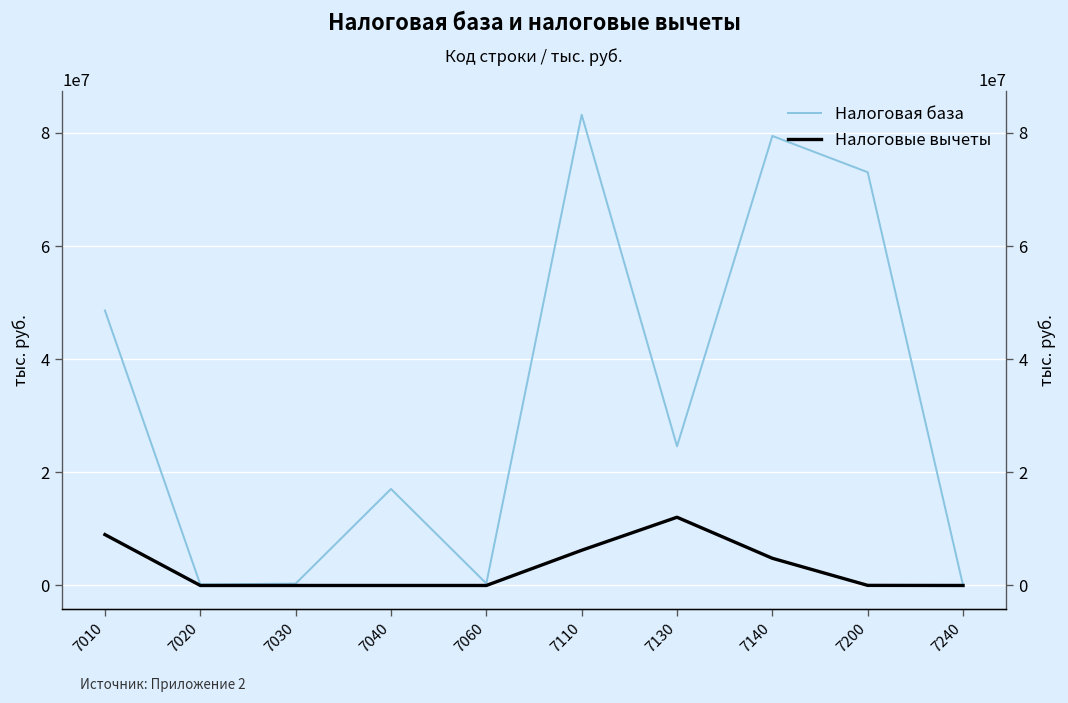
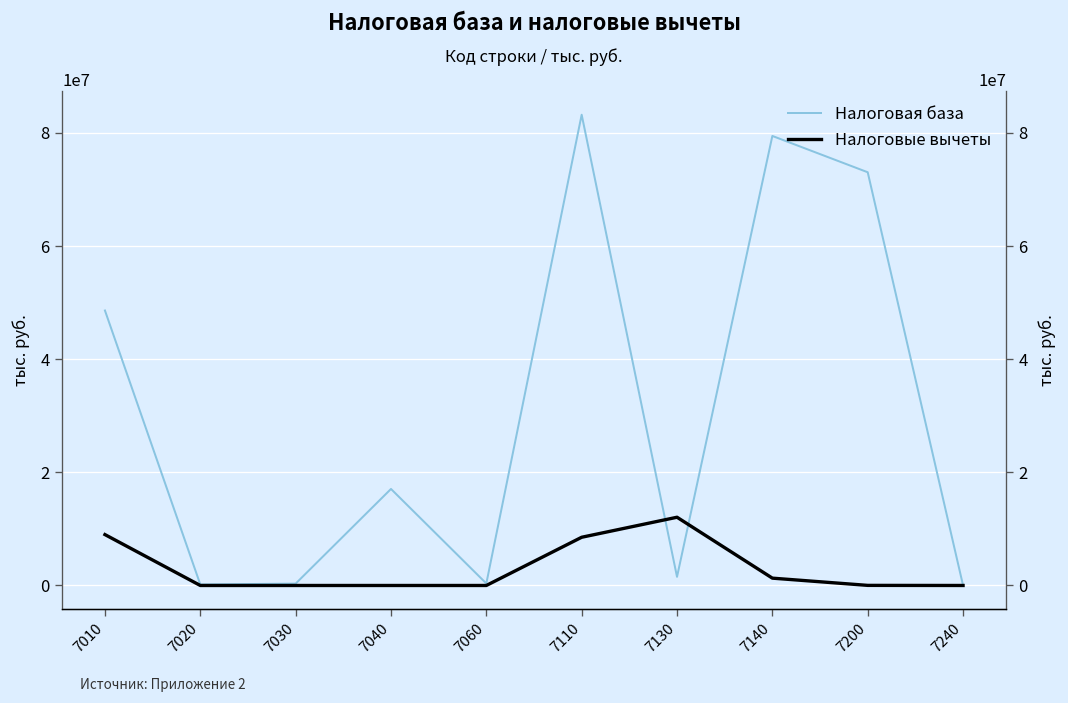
  {
    "Налоговая база": {
      "7010": 49000000,
      "7040": 17000000,
      "7110": 83000000,
-     "7130": 25000000,
+     "7130": 2000000,
      "7140": 79000000,
      "7200": 73000000
    },
    "Налоговые вычеты": {
      "7010": 9000000,
      "7040": 0,
-     "7110": 6000000,
+     "7110": 9000000,
      "7130": 12000000,
-     "7140": 5000000,
+     "7140": 1000000,
      "7200": 0
    }
  }
